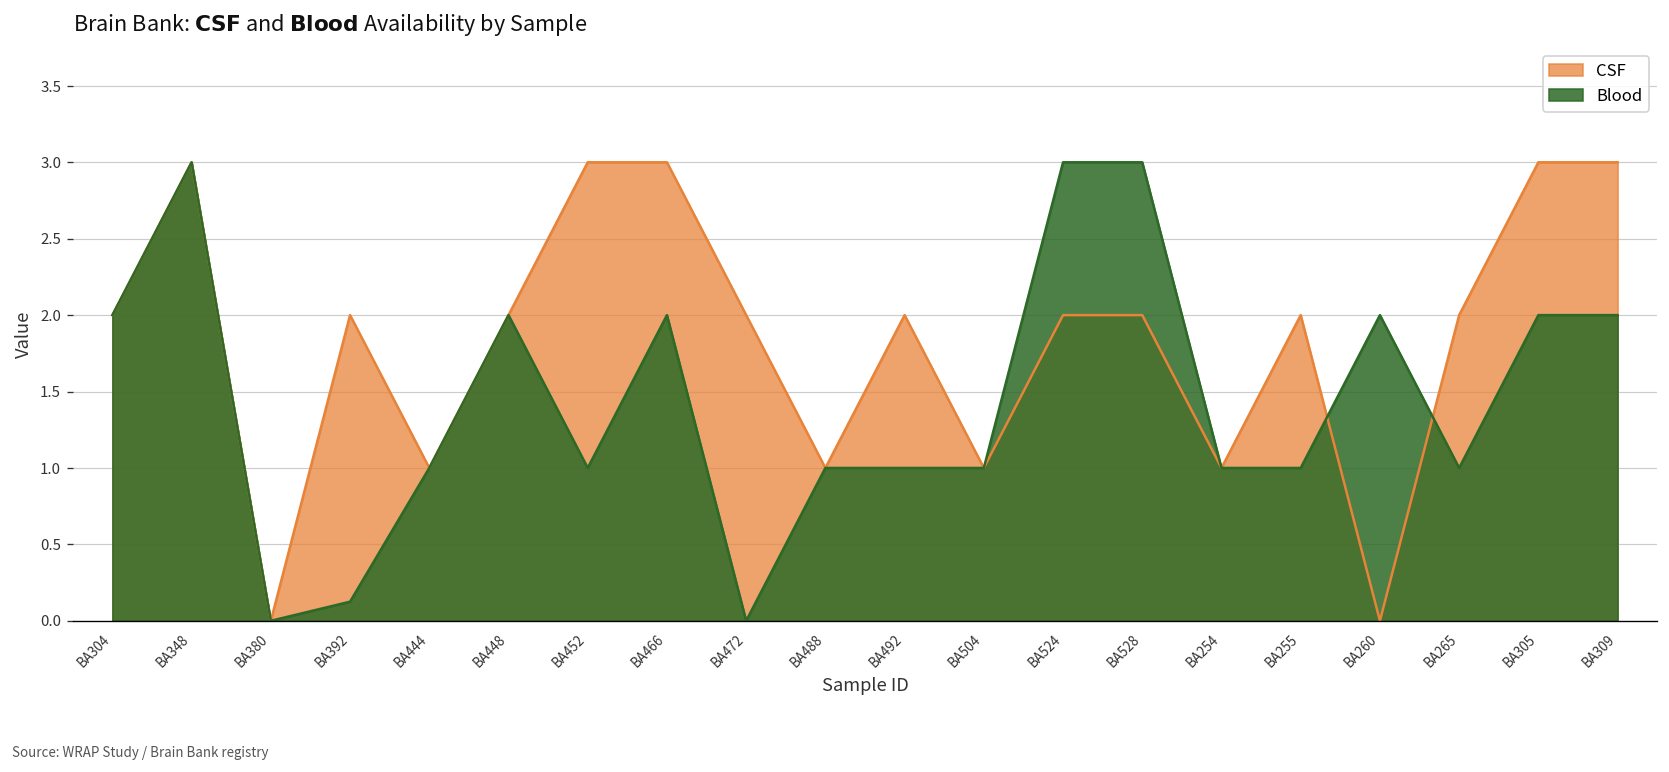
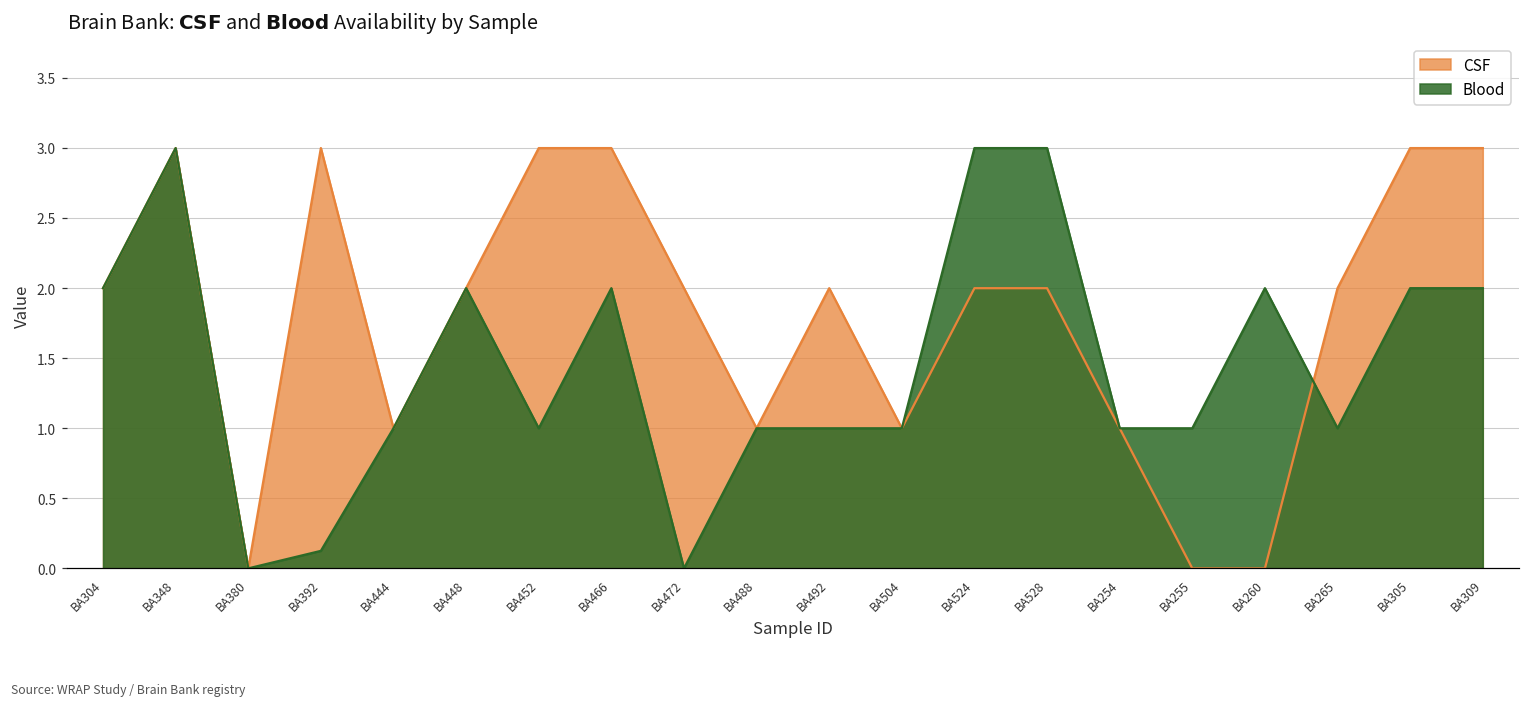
  {
    "CSF": {
-     "BA392": 2,
+     "BA392": 3,
      "BA452": 3,
      "BA466": 3,
      "BA472": 2,
      "BA492": 2,
      "BA524": 2,
      "BA528": 2,
-     "BA255": 2,
+     "BA255": 0,
      "BA260": 0,
      "BA265": 2,
      "BA305": 3,
      "BA309": 3
    },
    "Blood": {
      "BA392": 0.13,
      "BA452": 1,
      "BA466": 2,
      "BA472": 0,
      "BA492": 1,
      "BA524": 3,
      "BA528": 3,
      "BA255": 1,
      "BA260": 2,
      "BA265": 1,
      "BA305": 2,
      "BA309": 2
    }
  }
